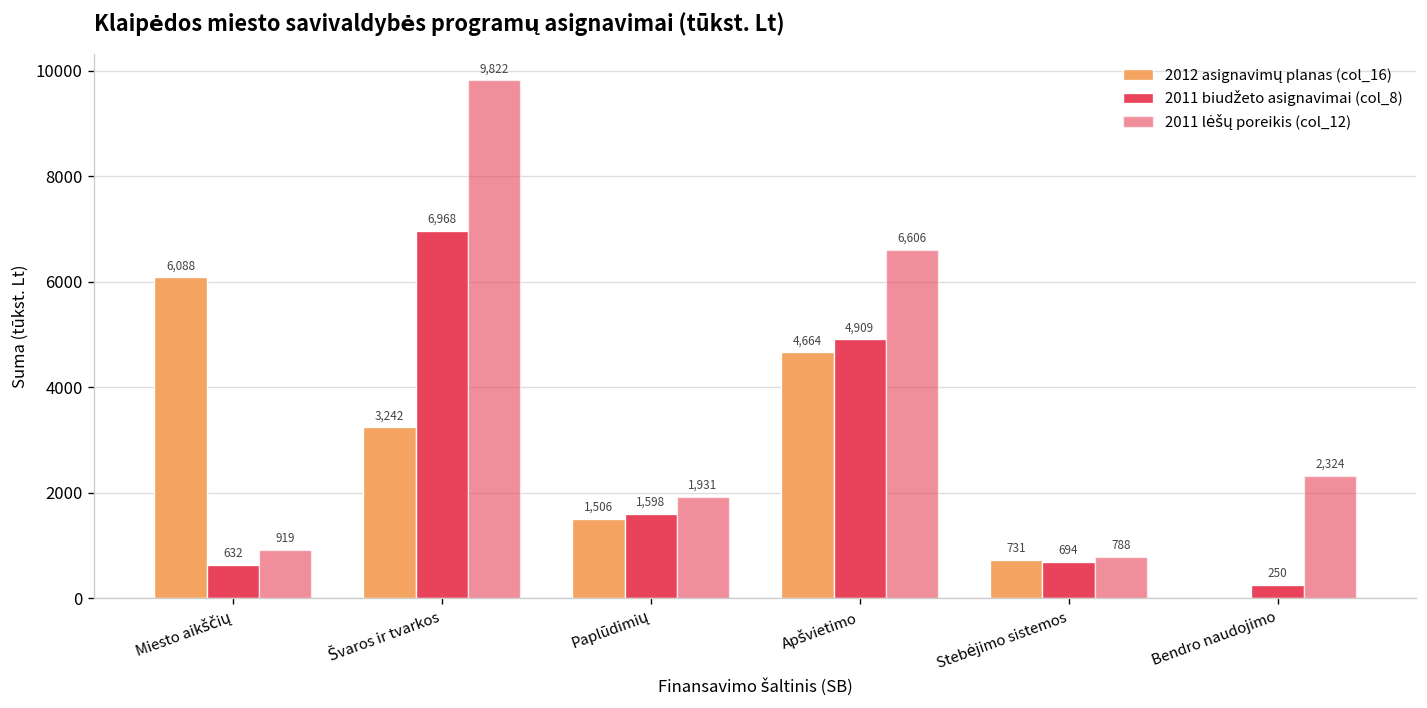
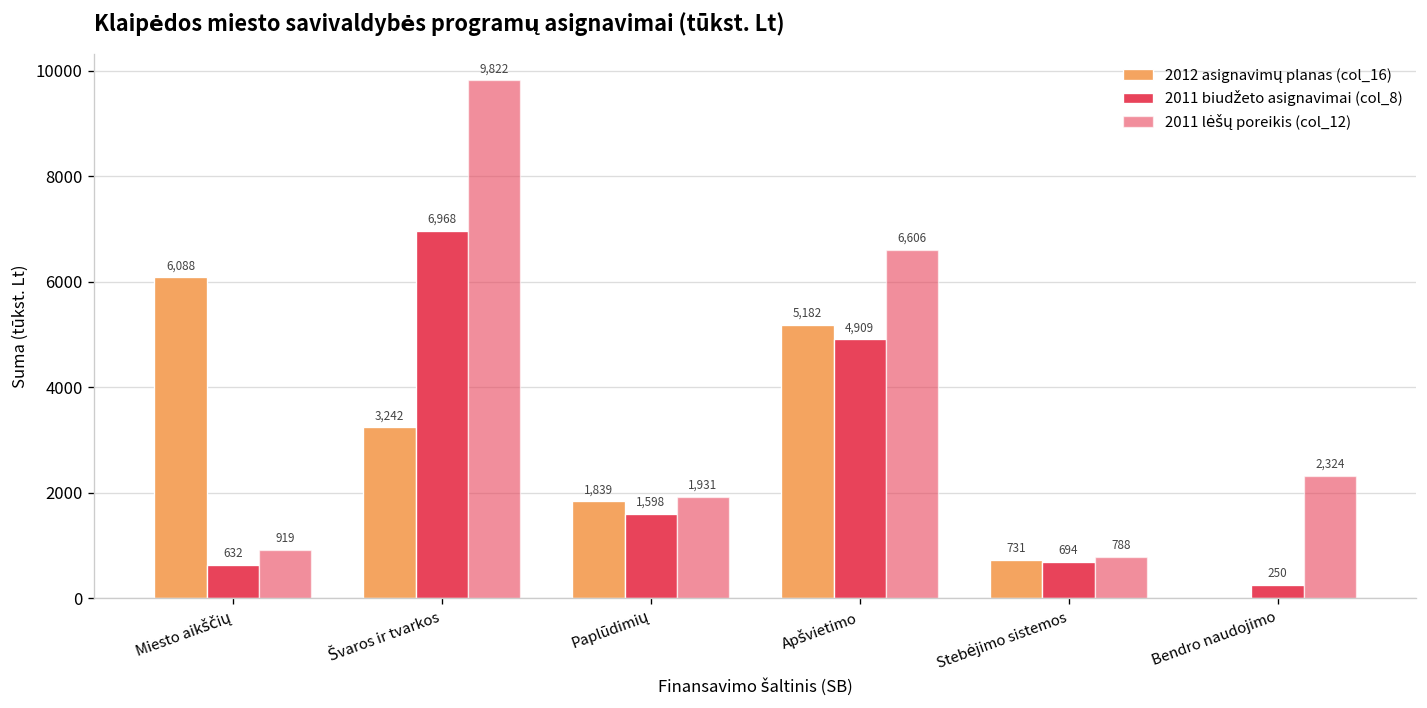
  {
    "2012 asignavimų planas (col_16)": {
      "Miesto aikščių": "6,088",
      "Švaros ir tvarkos": "3,242",
-     "Paplūdimių": "1,506",
-     "Apšvietimo": "4,664",
+     "Paplūdimių": "1,839",
+     "Apšvietimo": "5,182",
      "Stebėjimo sistemos": "731"
    }
  }
